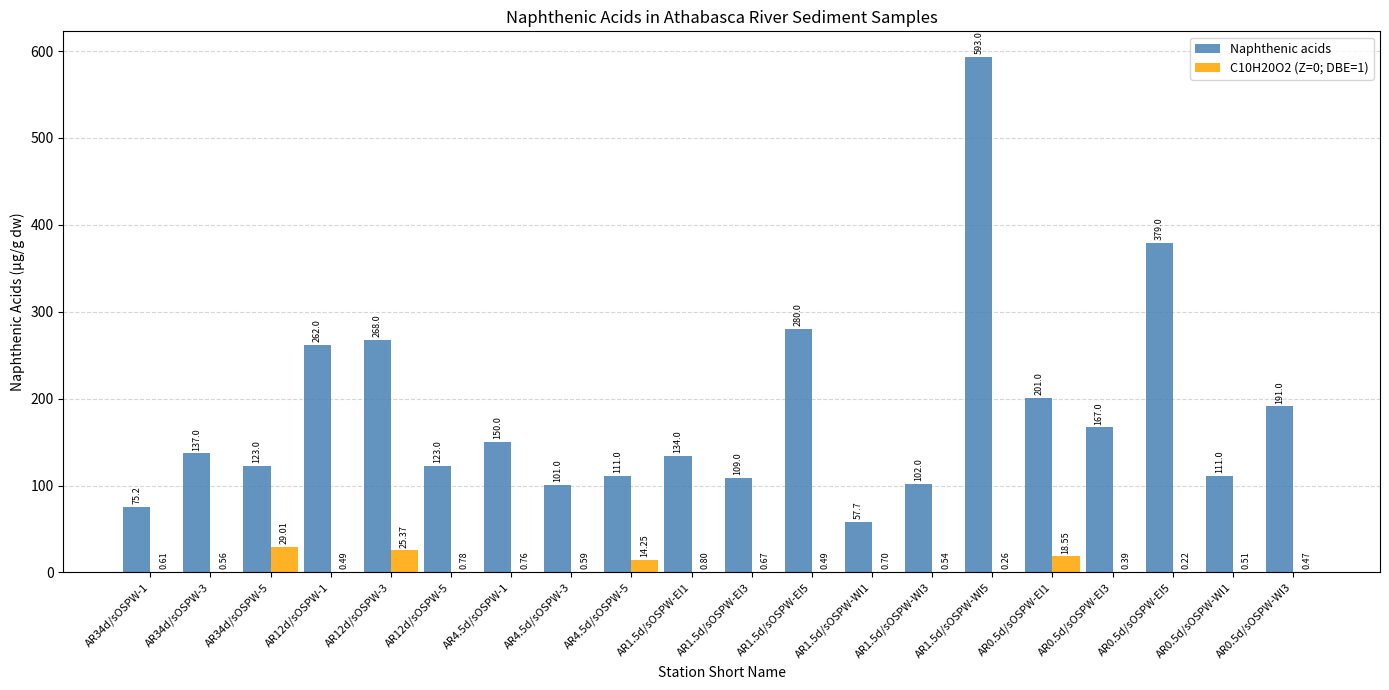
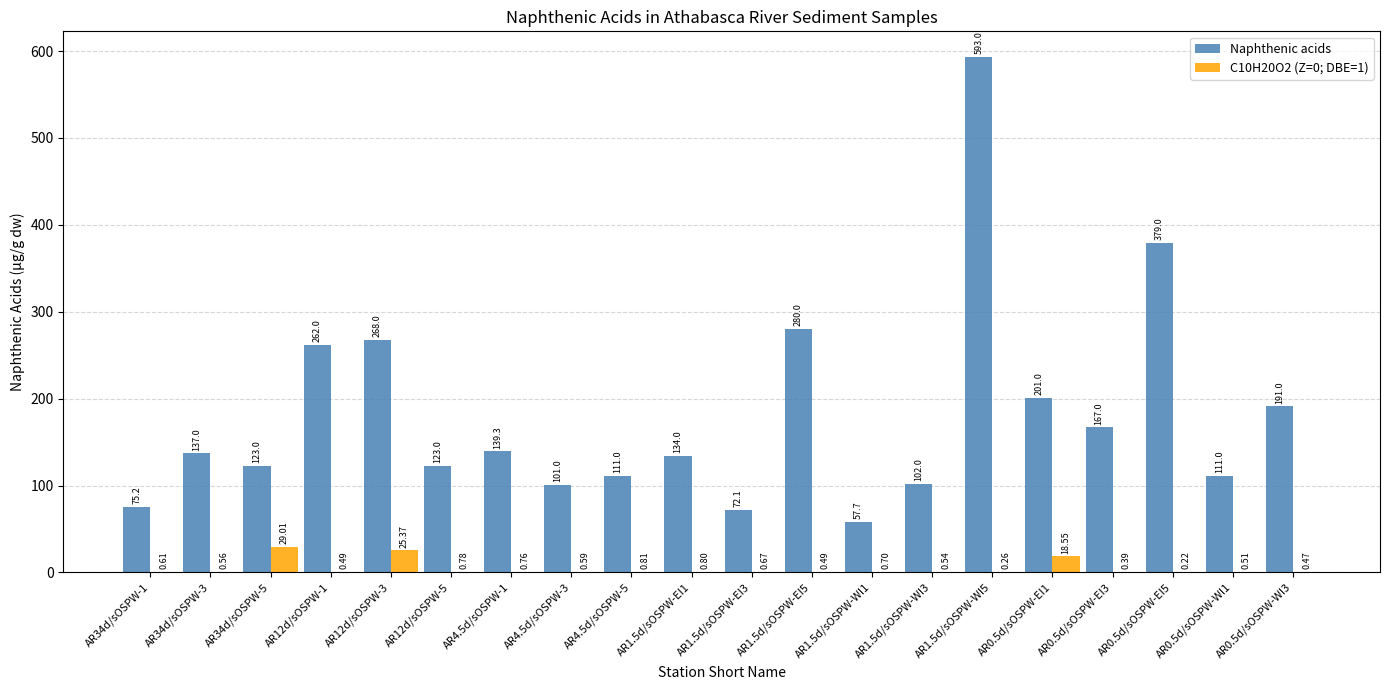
  {
    "Naphthenic acids": {
      "AR34d/sOSPW-1": 75.2,
      "AR34d/sOSPW-3": 137.0,
      "AR34d/sOSPW-5": 123.0,
      "AR12d/sOSPW-1": 262.0,
      "AR12d/sOSPW-3": 268.0,
      "AR12d/sOSPW-5": 123.0,
-     "AR4.5d/sOSPW-1": 150.0,
+     "AR4.5d/sOSPW-1": 139.3,
      "AR4.5d/sOSPW-3": 101.0,
      "AR4.5d/sOSPW-5": 111.0,
      "AR1.5d/sOSPW-EI1": 134.0,
-     "AR1.5d/sOSPW-EI3": 109.0,
+     "AR1.5d/sOSPW-EI3": 72.1,
      "AR1.5d/sOSPW-EI5": 280.0,
      "AR1.5d/sOSPW-WI1": 57.7,
      "AR1.5d/sOSPW-WI3": 102.0,
      "AR1.5d/sOSPW-WI5": 593.0,
      "AR0.5d/sOSPW-EI1": 201.0,
      "AR0.5d/sOSPW-EI3": 167.0,
      "AR0.5d/sOSPW-EI5": 379.0,
      "AR0.5d/sOSPW-WI1": 111.0,
      "AR0.5d/sOSPW-WI3": 191.0
    },
    "C10H20O2 (Z=0; DBE=1)": {
      "AR34d/sOSPW-1": 0.61,
      "AR34d/sOSPW-3": 0.56,
      "AR34d/sOSPW-5": 29.01,
      "AR12d/sOSPW-1": 0.49,
      "AR12d/sOSPW-3": 25.37,
      "AR12d/sOSPW-5": 0.78,
      "AR4.5d/sOSPW-1": 0.76,
      "AR4.5d/sOSPW-3": 0.59,
-     "AR4.5d/sOSPW-5": 14.25,
+     "AR4.5d/sOSPW-5": 0.81,
      "AR1.5d/sOSPW-EI1": 0.80,
      "AR1.5d/sOSPW-EI3": 0.67,
      "AR1.5d/sOSPW-EI5": 0.49,
      "AR1.5d/sOSPW-WI1": 0.70,
      "AR1.5d/sOSPW-WI3": 0.54,
      "AR1.5d/sOSPW-WI5": 0.26,
      "AR0.5d/sOSPW-EI1": 18.55,
      "AR0.5d/sOSPW-EI3": 0.39,
      "AR0.5d/sOSPW-EI5": 0.22,
      "AR0.5d/sOSPW-WI1": 0.51,
      "AR0.5d/sOSPW-WI3": 0.47
    }
  }
